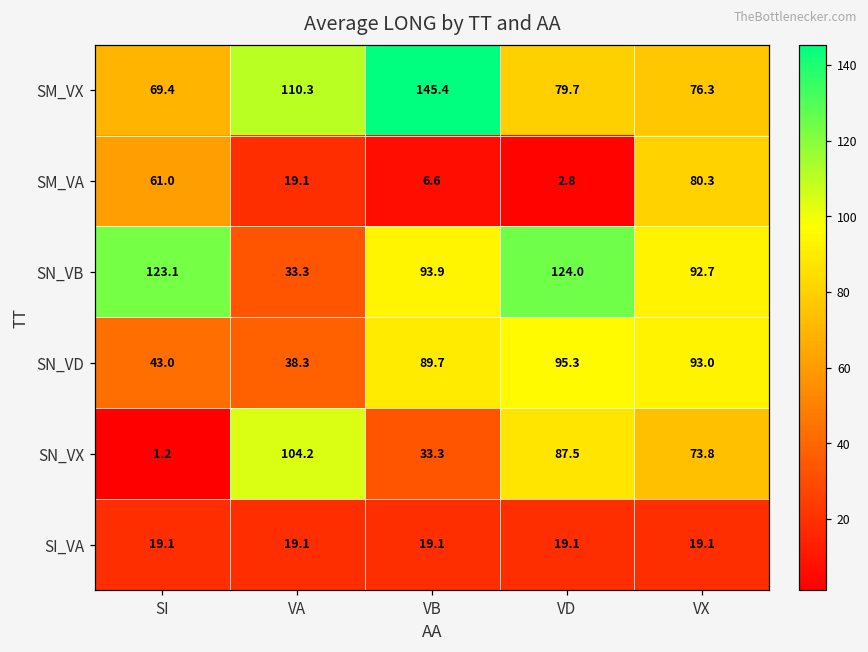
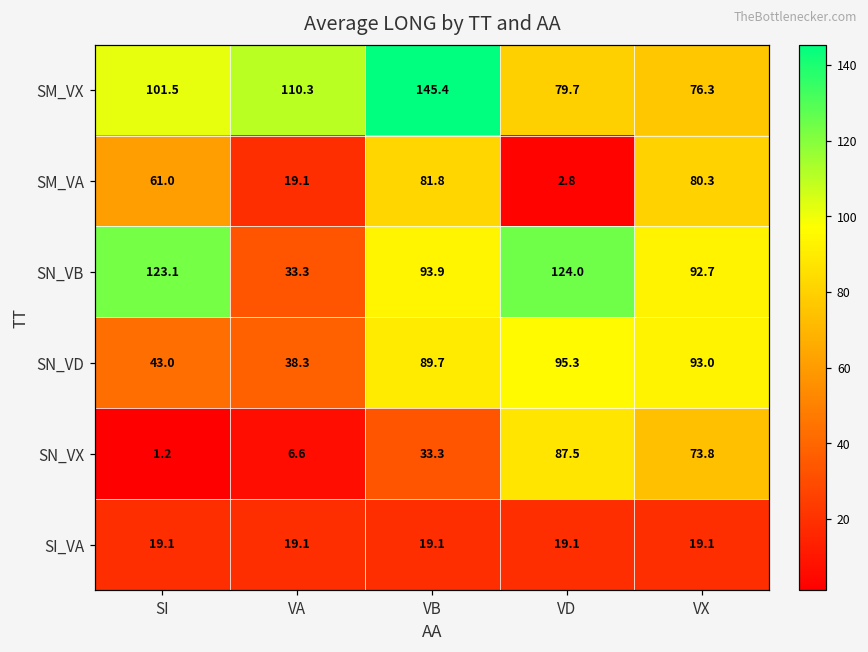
  {
    "SM_VX": {
-     "SI": 69.4,
+     "SI": 101.5,
      "VA": 110.3,
      "VB": 145.4,
      "VD": 79.7,
      "VX": 76.3
    },
    "SM_VA": {
      "SI": 61.0,
      "VA": 19.1,
-     "VB": 6.6,
+     "VB": 81.8,
      "VD": 2.8,
      "VX": 80.3
    },
    "SN_VB": {
      "SI": 123.1,
      "VA": 33.3,
      "VB": 93.9,
      "VD": 124.0,
      "VX": 92.7
    },
    "SN_VD": {
      "SI": 43.0,
      "VA": 38.3,
      "VB": 89.7,
      "VD": 95.3,
      "VX": 93.0
    },
    "SN_VX": {
      "SI": 1.2,
-     "VA": 104.2,
+     "VA": 6.6,
      "VB": 33.3,
      "VD": 87.5,
      "VX": 73.8
    },
    "SI_VA": {
      "SI": 19.1,
      "VA": 19.1,
      "VB": 19.1,
      "VD": 19.1,
      "VX": 19.1
    }
  }
